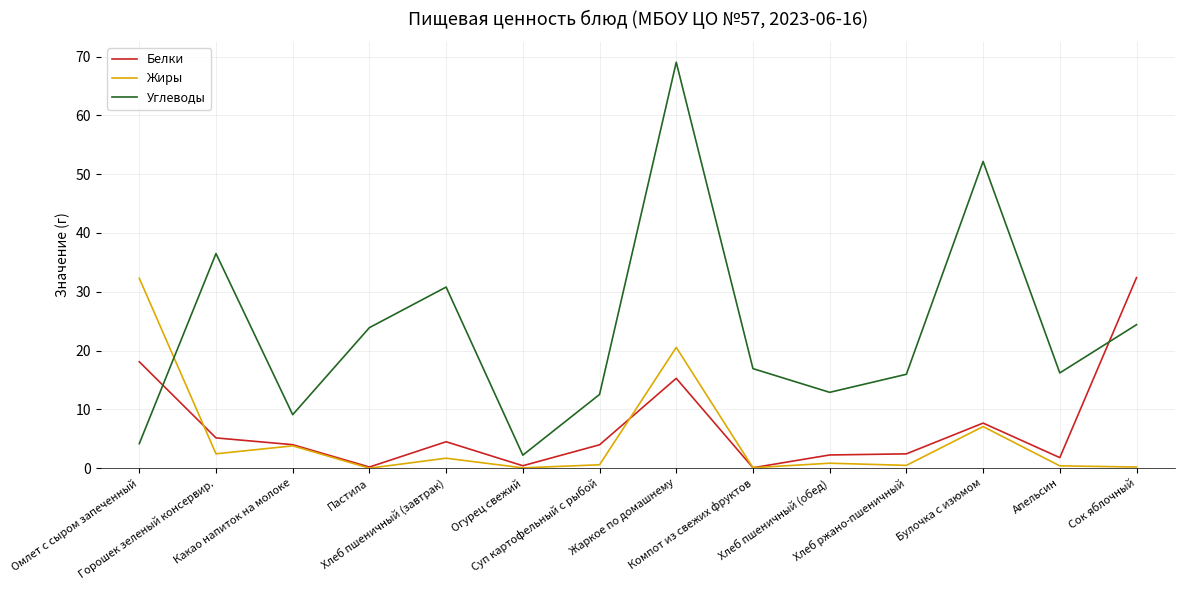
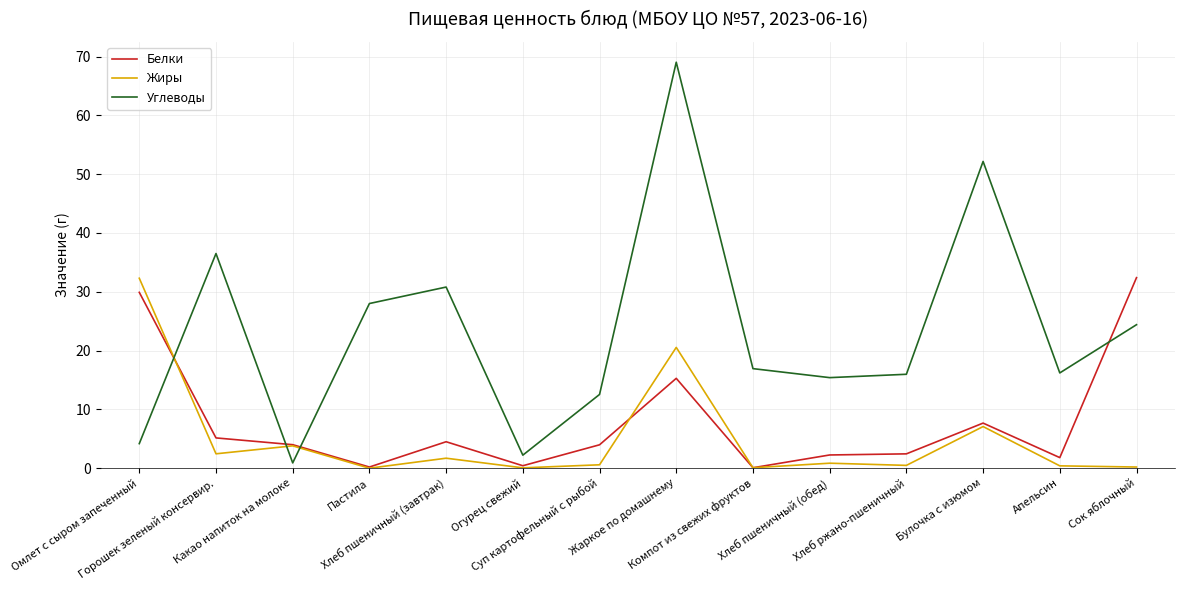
  {
    "Белки": {
-     "Омлет с сыром запеченный": 18,
+     "Омлет с сыром запеченный": 30,
      "Горошек зеленый консервир.": 5,
      "Хлеб пшеничный (завтрак)": 5,
      "Суп картофельный с рыбой": 4,
      "Жаркое по домашнему": 15,
      "Хлеб пшеничный (обед)": 2,
      "Хлеб ржано-пшеничный": 2,
      "Булочка с изюмом": 8,
      "Апельсин": 2,
      "Сок яблочный": 32
    },
    "Жиры": {
      "Омлет с сыром запеченный": 32,
      "Горошек зеленый консервир.": 2,
      "Хлеб пшеничный (завтрак)": 2,
      "Суп картофельный с рыбой": 1,
      "Жаркое по домашнему": 21,
      "Хлеб пшеничный (обед)": 1,
      "Хлеб ржано-пшеничный": 0,
      "Булочка с изюмом": 7,
      "Апельсин": 0,
      "Сок яблочный": 0
    },
    "Углеводы": {
      "Омлет с сыром запеченный": 4,
      "Горошек зеленый консервир.": 37,
-     "Какао напиток на молоке": 9,
-     "Пастила": 24,
+     "Какао напиток на молоке": 1,
+     "Пастила": 28,
      "Хлеб пшеничный (завтрак)": 31,
      "Огурец свежий": 2,
      "Суп картофельный с рыбой": 13,
      "Жаркое по домашнему": 69,
      "Компот из свежих фруктов": 17,
-     "Хлеб пшеничный (обед)": 13,
+     "Хлеб пшеничный (обед)": 15,
      "Хлеб ржано-пшеничный": 16,
      "Булочка с изюмом": 52,
      "Апельсин": 16,
      "Сок яблочный": 24
    }
  }
